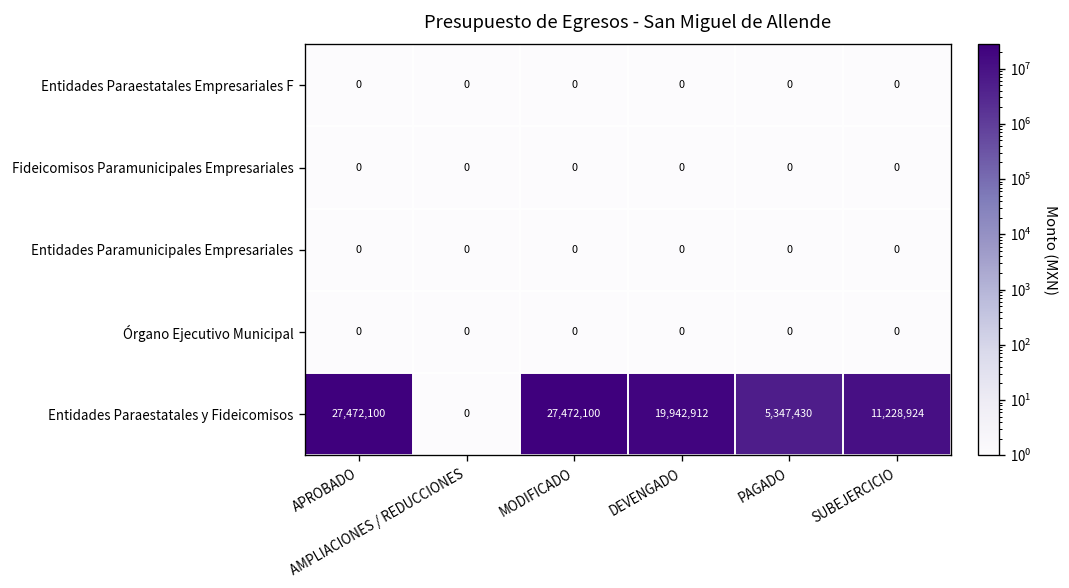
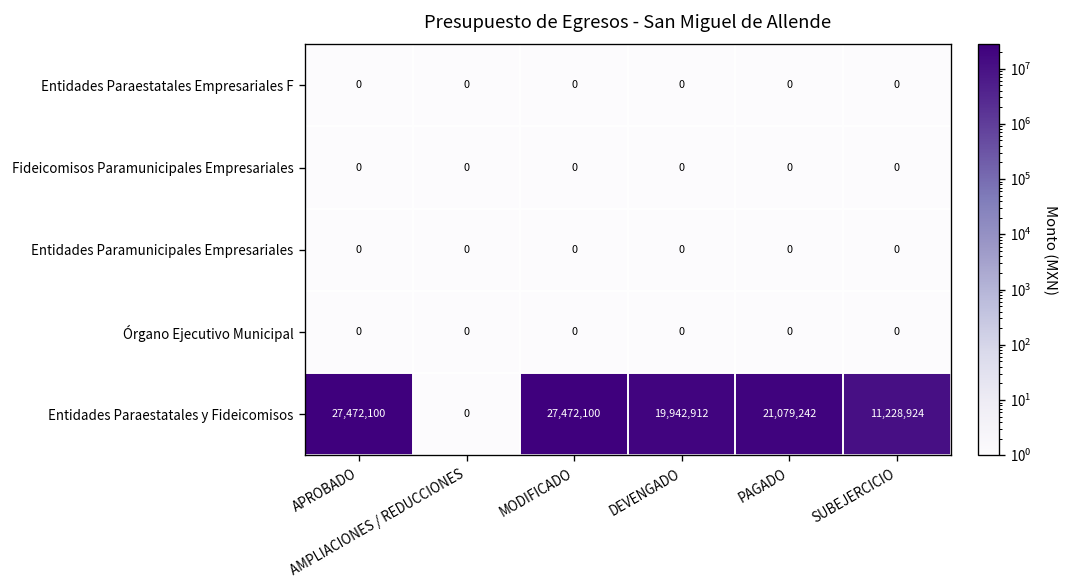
  {
    "Entidades Paraestatales Empresariales F": {
      "APROBADO": "0",
      "AMPLIACIONES / REDUCCIONES": "0",
      "MODIFICADO": "0",
      "DEVENGADO": "0",
      "PAGADO": "0",
      "SUBEJERCICIO": "0"
    },
    "Fideicomisos Paramunicipales Empresariales": {
      "APROBADO": "0",
      "AMPLIACIONES / REDUCCIONES": "0",
      "MODIFICADO": "0",
      "DEVENGADO": "0",
      "PAGADO": "0",
      "SUBEJERCICIO": "0"
    },
    "Entidades Paramunicipales Empresariales": {
      "APROBADO": "0",
      "AMPLIACIONES / REDUCCIONES": "0",
      "MODIFICADO": "0",
      "DEVENGADO": "0",
      "PAGADO": "0",
      "SUBEJERCICIO": "0"
    },
    "Órgano Ejecutivo Municipal": {
      "APROBADO": "0",
      "AMPLIACIONES / REDUCCIONES": "0",
      "MODIFICADO": "0",
      "DEVENGADO": "0",
      "PAGADO": "0",
      "SUBEJERCICIO": "0"
    },
    "Entidades Paraestatales y Fideicomisos": {
      "APROBADO": "27,472,100",
      "AMPLIACIONES / REDUCCIONES": "0",
      "MODIFICADO": "27,472,100",
      "DEVENGADO": "19,942,912",
-     "PAGADO": "5,347,430",
+     "PAGADO": "21,079,242",
      "SUBEJERCICIO": "11,228,924"
    }
  }
